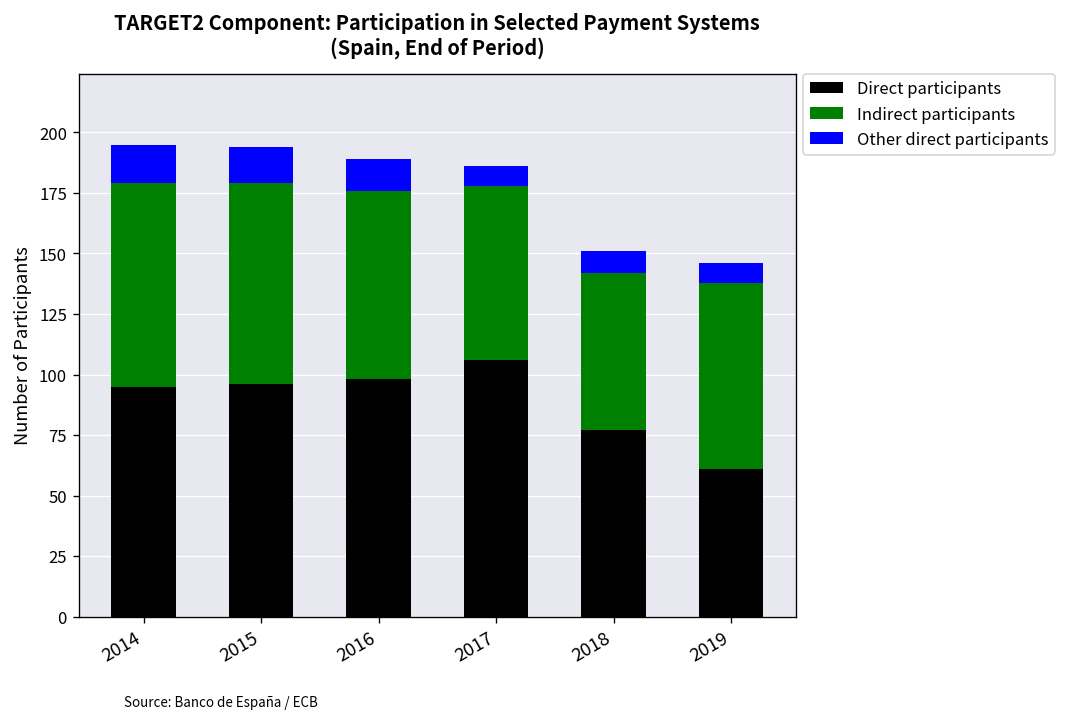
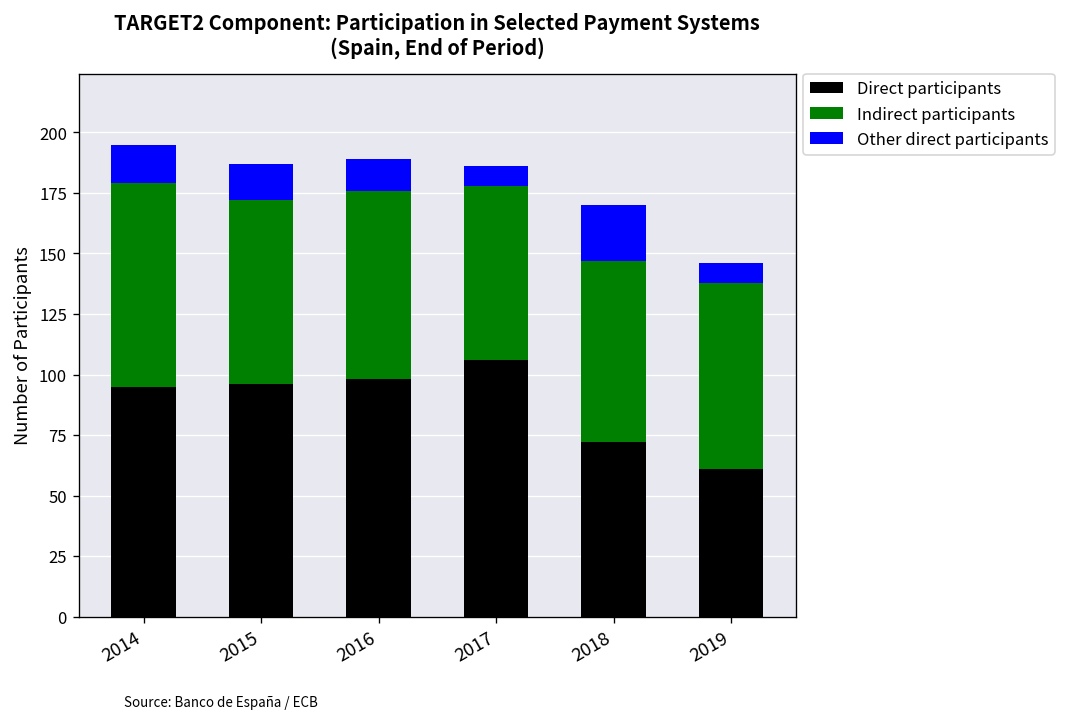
  {
    "Direct participants": {
      "2014": 95,
      "2015": 96,
      "2016": 98,
      "2017": 106,
-     "2018": 77,
+     "2018": 72,
      "2019": 61
    },
    "Indirect participants": {
      "2014": 84,
-     "2015": 83,
+     "2015": 76,
      "2016": 78,
      "2017": 72,
-     "2018": 65,
+     "2018": 75,
      "2019": 77
    },
    "Other direct participants": {
      "2014": 16,
      "2015": 15,
      "2016": 13,
      "2017": 8,
-     "2018": 9,
+     "2018": 23,
      "2019": 8
    }
  }
